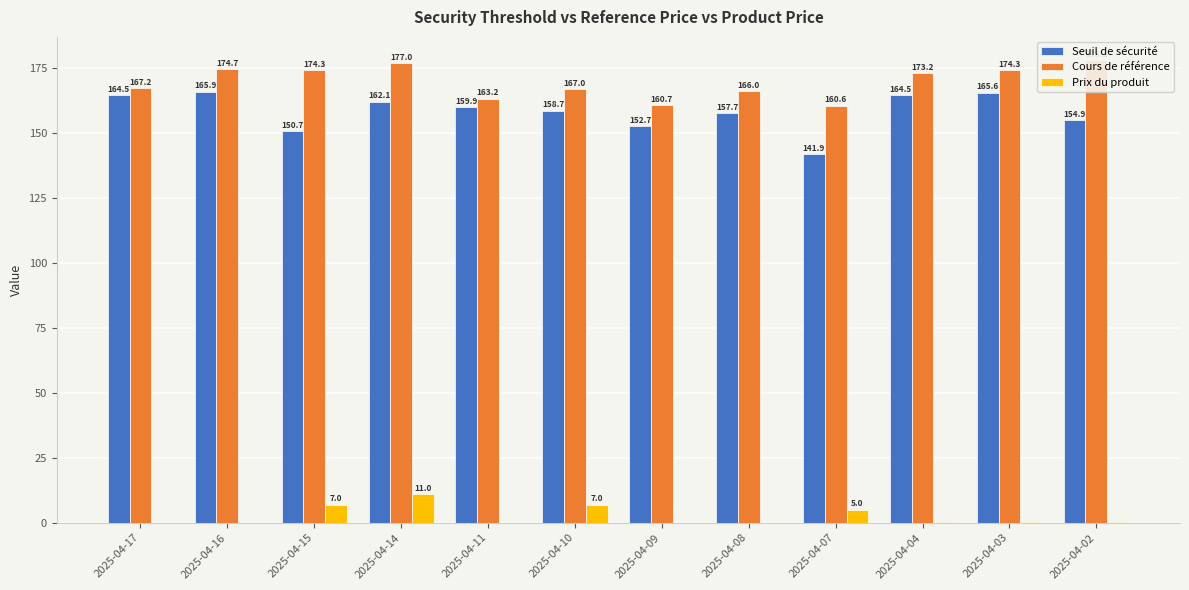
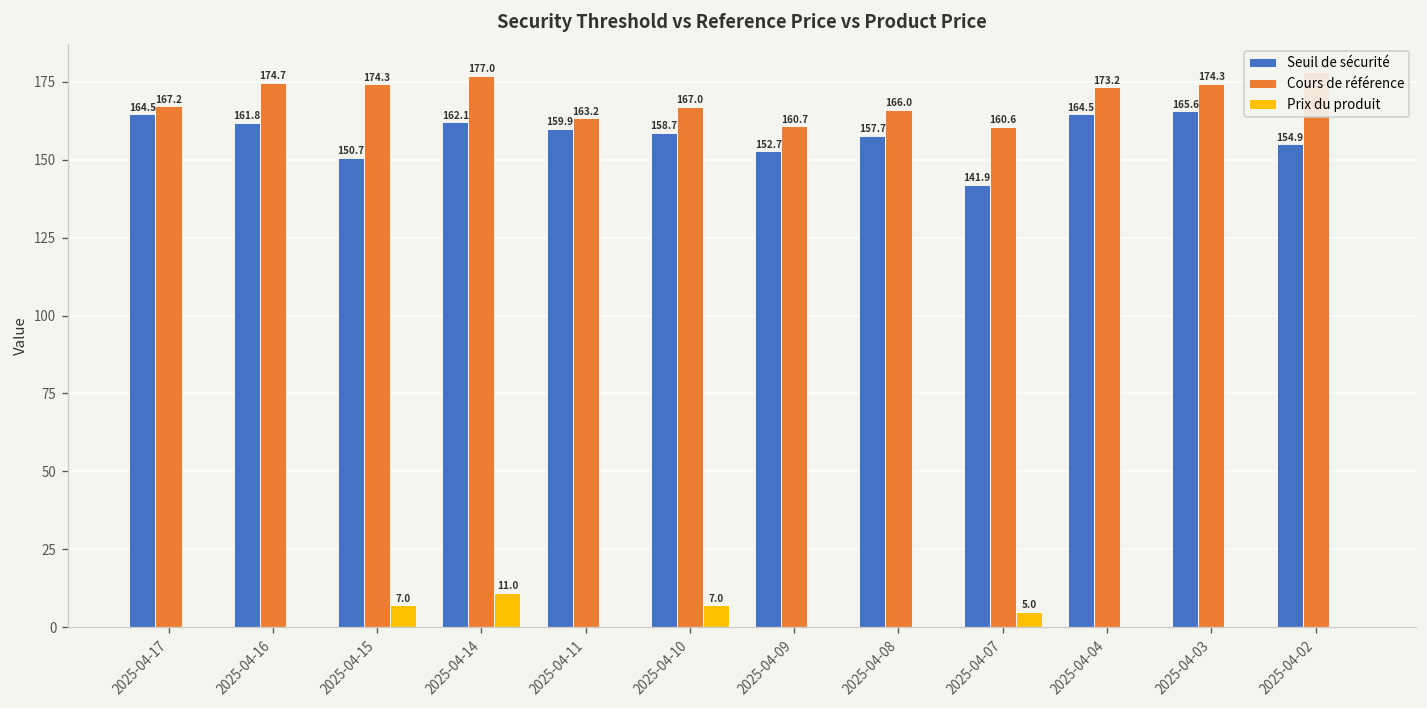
  {
    "Seuil de sécurité": {
      "2025-04-17": 164.5,
-     "2025-04-16": 165.9,
+     "2025-04-16": 161.8,
      "2025-04-15": 150.7,
      "2025-04-14": 162.1,
      "2025-04-11": 159.9,
      "2025-04-10": 158.7,
      "2025-04-09": 152.7,
      "2025-04-08": 157.7,
      "2025-04-07": 141.9,
      "2025-04-04": 164.5,
      "2025-04-03": 165.6,
      "2025-04-02": 154.9
    },
    "Cours de référence": {
      "2025-04-17": 167.2,
      "2025-04-16": 174.7,
      "2025-04-15": 174.3,
      "2025-04-14": 177.0,
      "2025-04-11": 163.2,
      "2025-04-10": 167.0,
      "2025-04-09": 160.7,
      "2025-04-08": 166.0,
      "2025-04-07": 160.6,
      "2025-04-04": 173.2,
      "2025-04-03": 174.3
    },
    "Prix du produit": {
      "2025-04-15": 7.0,
      "2025-04-14": 11.0,
      "2025-04-10": 7.0,
      "2025-04-07": 5.0
    }
  }
